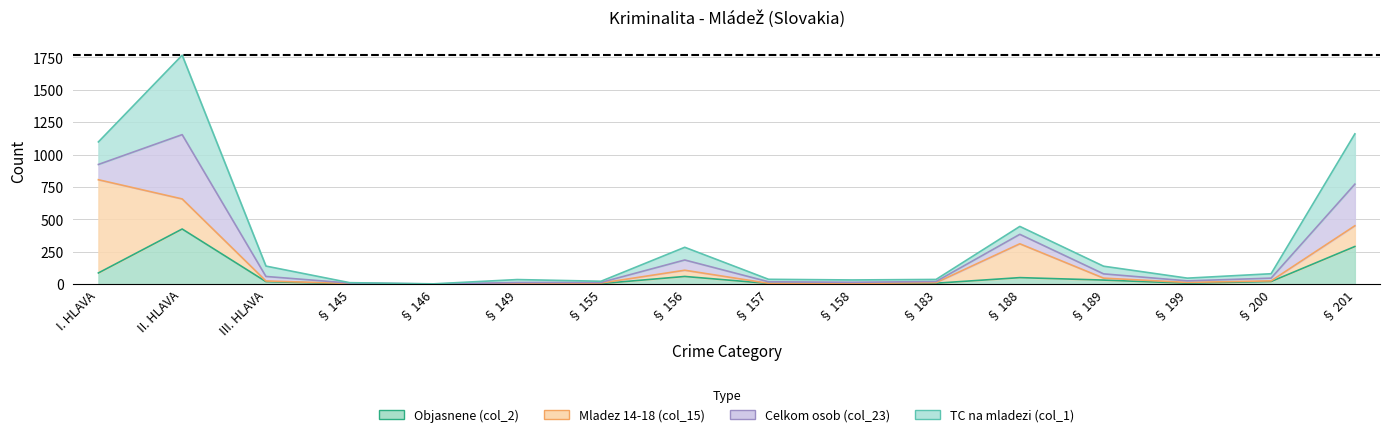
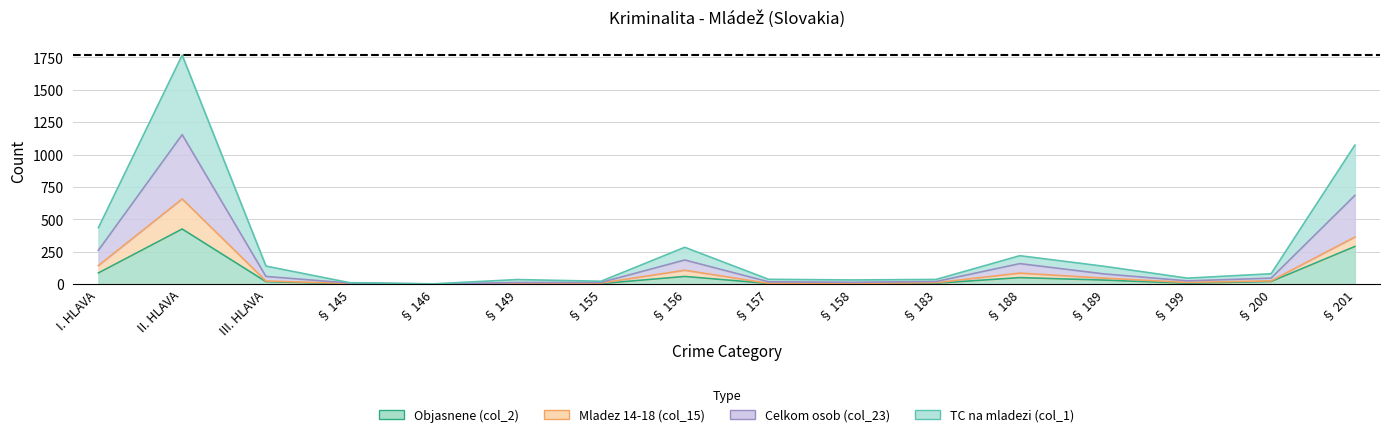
  {
    "Mladez 14-18 (col_15)": {
-     "I. HLAVA": 720,
+     "I. HLAVA": 60,
      "II. HLAVA": 230,
      "§ 156": 50,
-     "§ 188": 260,
-     "§ 201": 160
+     "§ 188": 40,
+     "§ 201": 70
    }
  }
